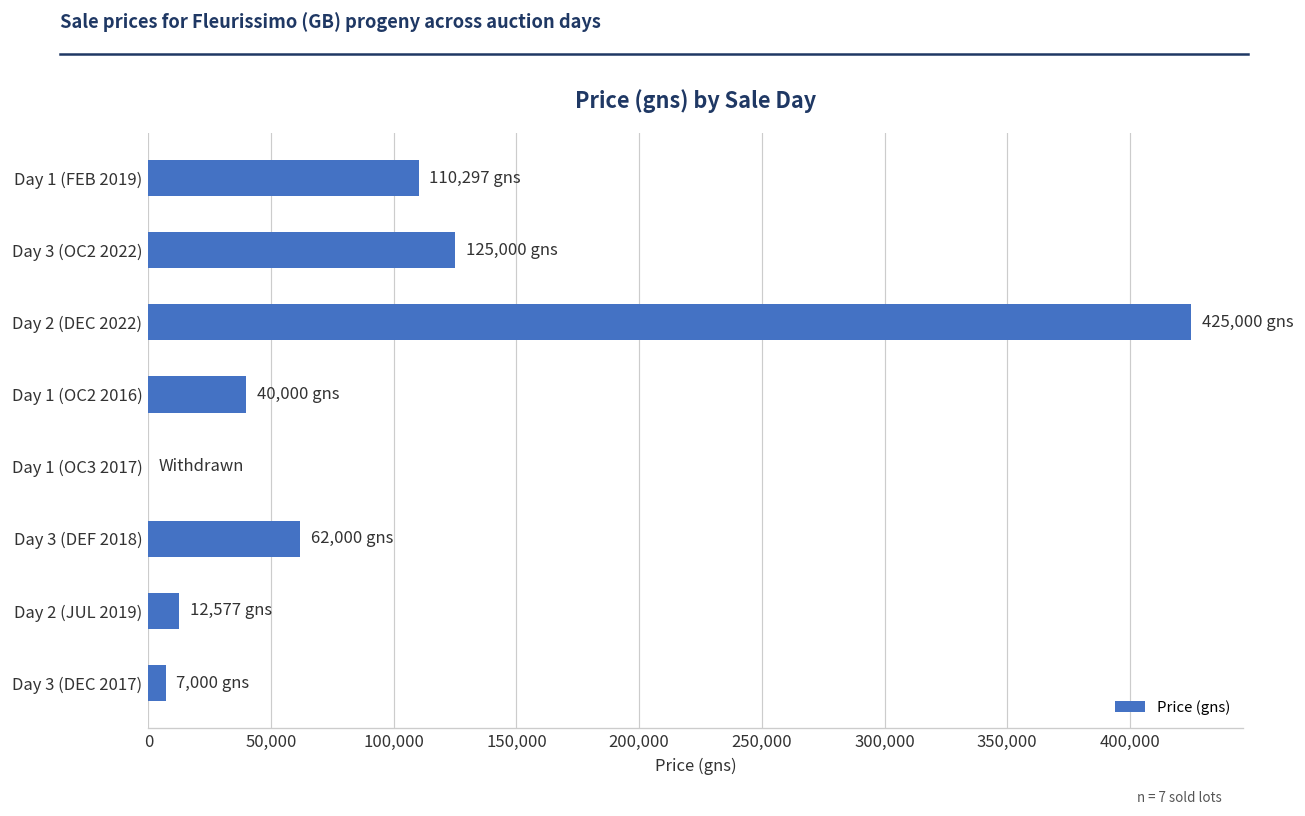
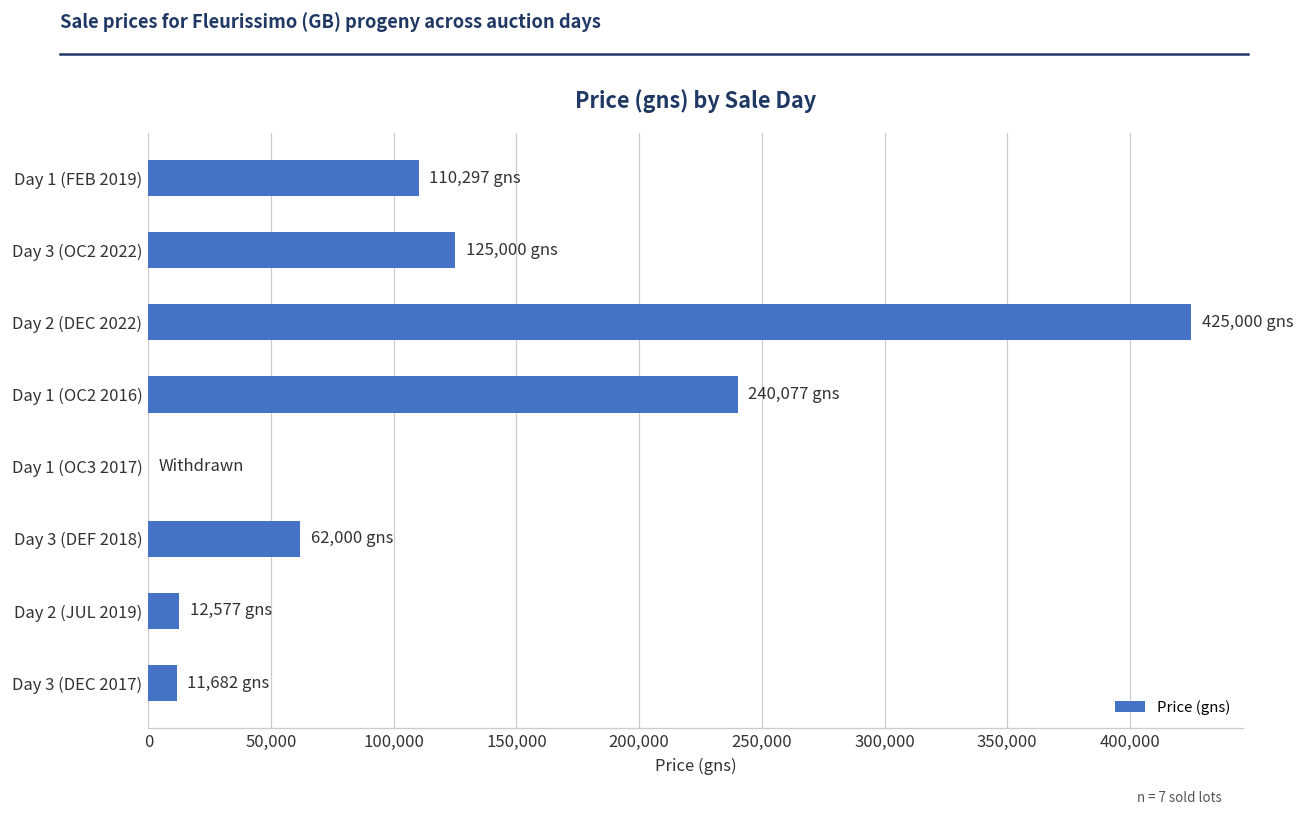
  {
    "Day 1 (FEB 2019)": "110,297",
    "Day 3 (OC2 2022)": "125,000",
    "Day 2 (DEC 2022)": "425,000",
-   "Day 1 (OC2 2016)": "40,000",
+   "Day 1 (OC2 2016)": "240,077",
    "Day 3 (DEF 2018)": "62,000",
    "Day 2 (JUL 2019)": "12,577",
-   "Day 3 (DEC 2017)": "7,000"
+   "Day 3 (DEC 2017)": "11,682"
  }
